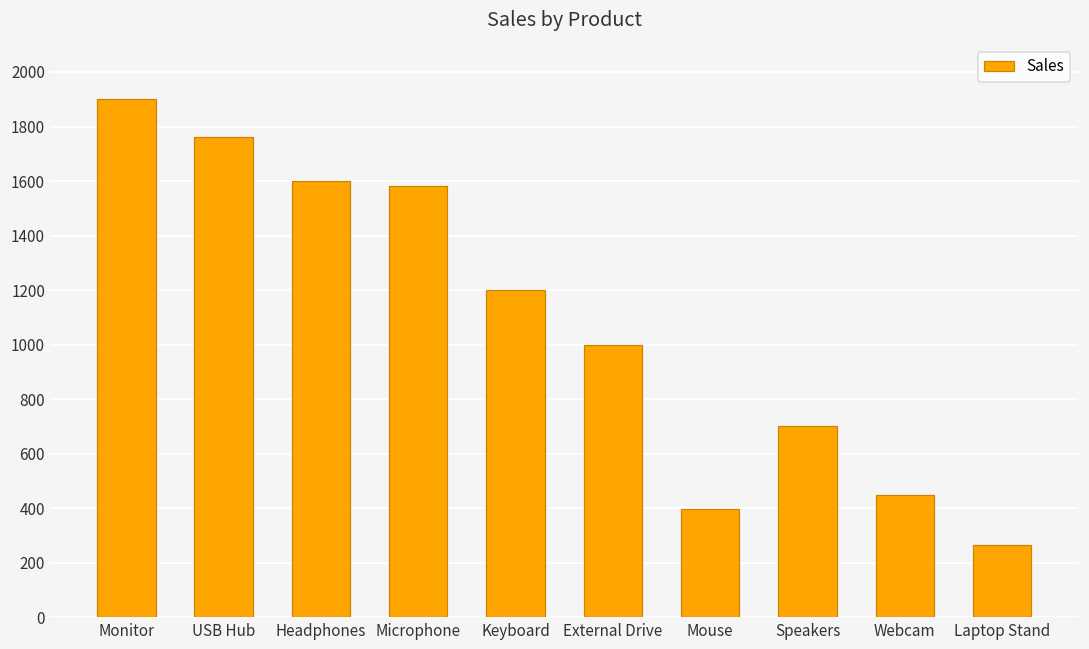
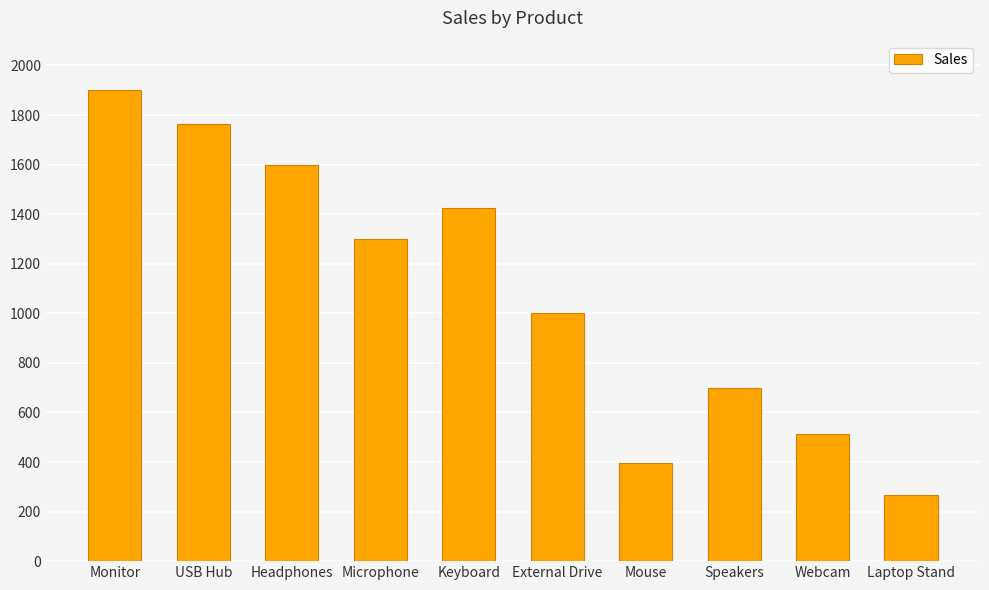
  {
    "Monitor": 1900,
    "USB Hub": 1760,
    "Headphones": 1600,
-   "Microphone": 1580,
-   "Keyboard": 1200,
+   "Microphone": 1300,
+   "Keyboard": 1430,
    "External Drive": 1000,
    "Mouse": 400,
    "Speakers": 700,
-   "Webcam": 450,
+   "Webcam": 510,
    "Laptop Stand": 270
  }
